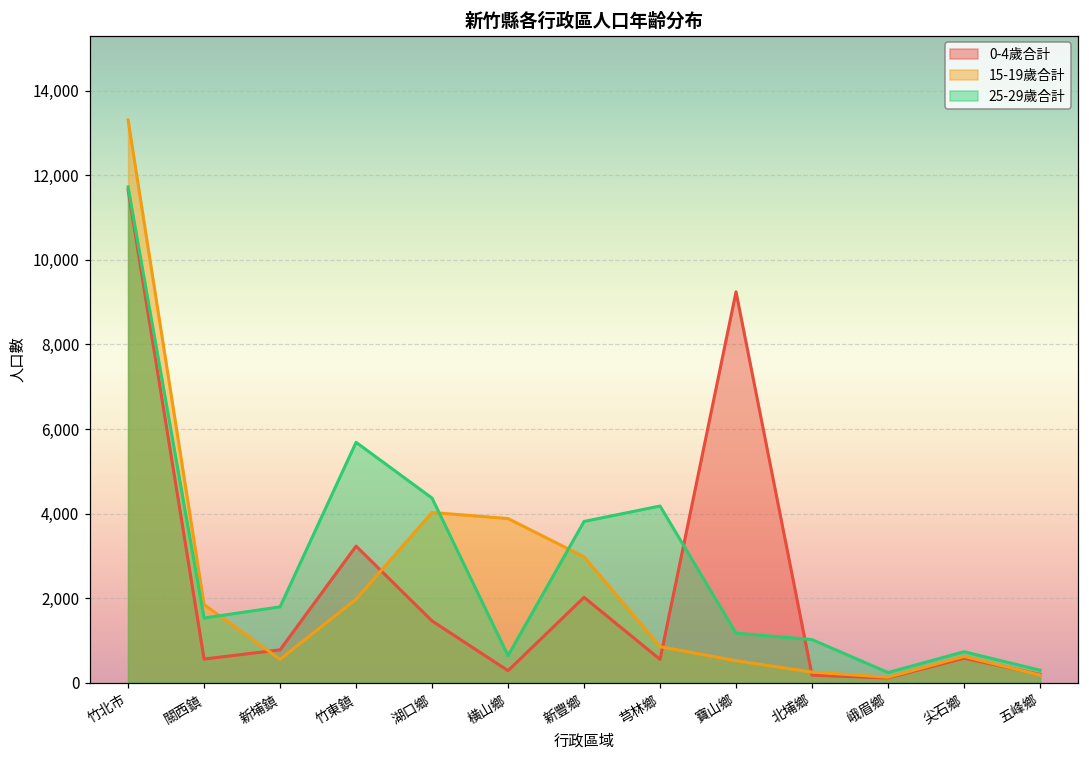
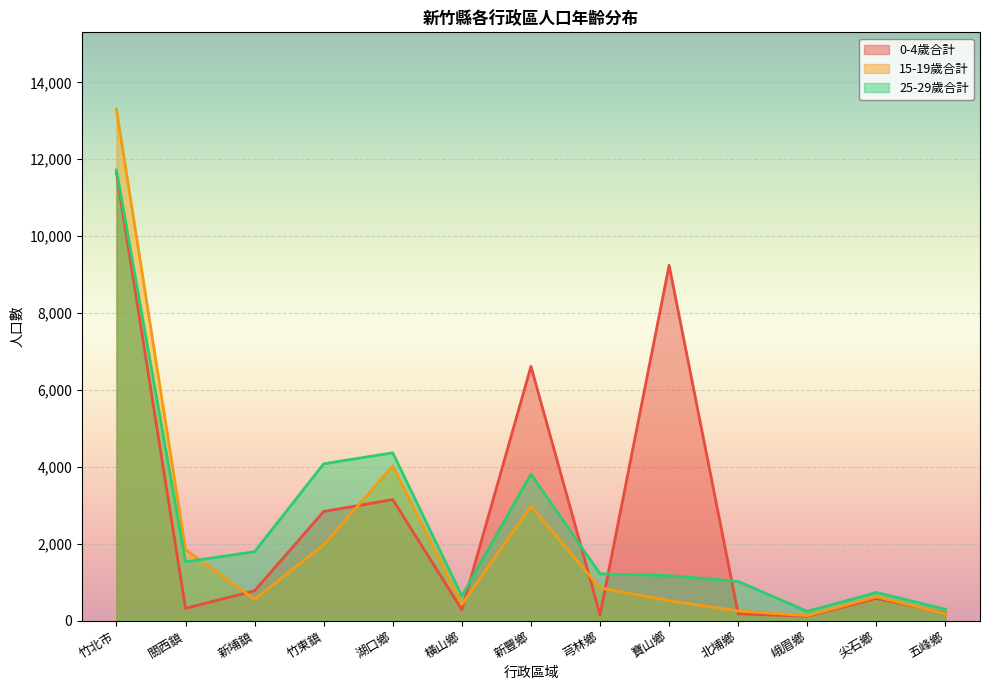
  {
    "0-4歲合計": {
      "竹北市": "11,700",
-     "關西鎮": "600",
+     "關西鎮": "300",
      "新埔鎮": "800",
-     "竹東鎮": "3,200",
-     "湖口鄉": "1,500",
+     "竹東鎮": "2,800",
+     "湖口鄉": "3,200",
      "橫山鄉": "300",
-     "新豐鄉": "2,000",
-     "芎林鄉": "600",
+     "新豐鄉": "6,600",
+     "芎林鄉": "200",
      "寶山鄉": "9,200",
      "北埔鄉": "200"
    },
    "15-19歲合計": {
      "竹北市": "13,300",
      "關西鎮": "1,800",
      "新埔鎮": "600",
      "竹東鎮": "2,000",
      "湖口鄉": "4,000",
-     "橫山鄉": "3,900",
+     "橫山鄉": "400",
      "新豐鄉": "3,000",
      "芎林鄉": "900",
      "寶山鄉": "500",
      "北埔鄉": "300"
    },
    "25-29歲合計": {
      "竹北市": "11,700",
      "關西鎮": "1,500",
      "新埔鎮": "1,800",
-     "竹東鎮": "5,700",
+     "竹東鎮": "4,100",
      "湖口鄉": "4,400",
      "橫山鄉": "600",
      "新豐鄉": "3,800",
-     "芎林鄉": "4,200",
+     "芎林鄉": "1,200",
      "寶山鄉": "1,200",
      "北埔鄉": "1,000",
      "峨眉鄉": "200",
      "尖石鄉": "700",
      "五峰鄉": "300"
    }
  }
